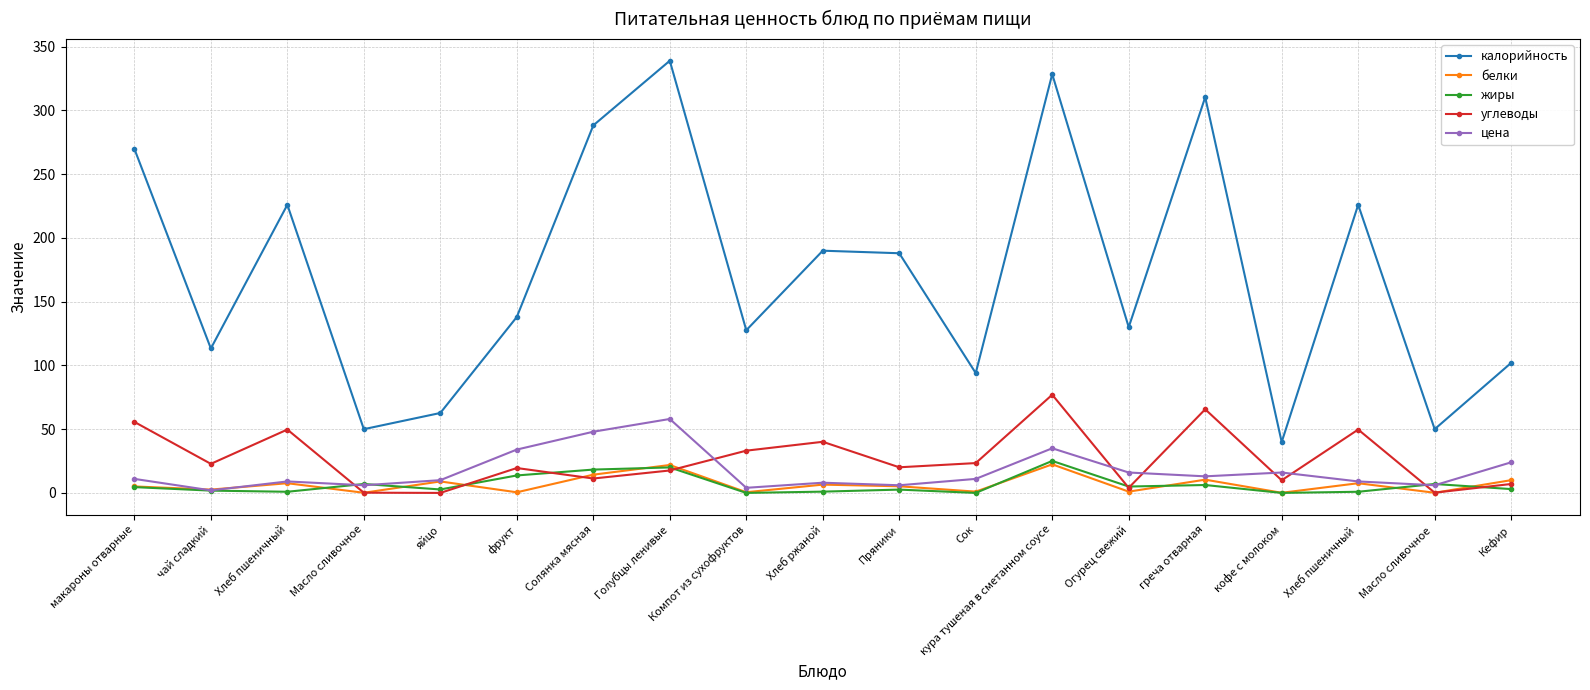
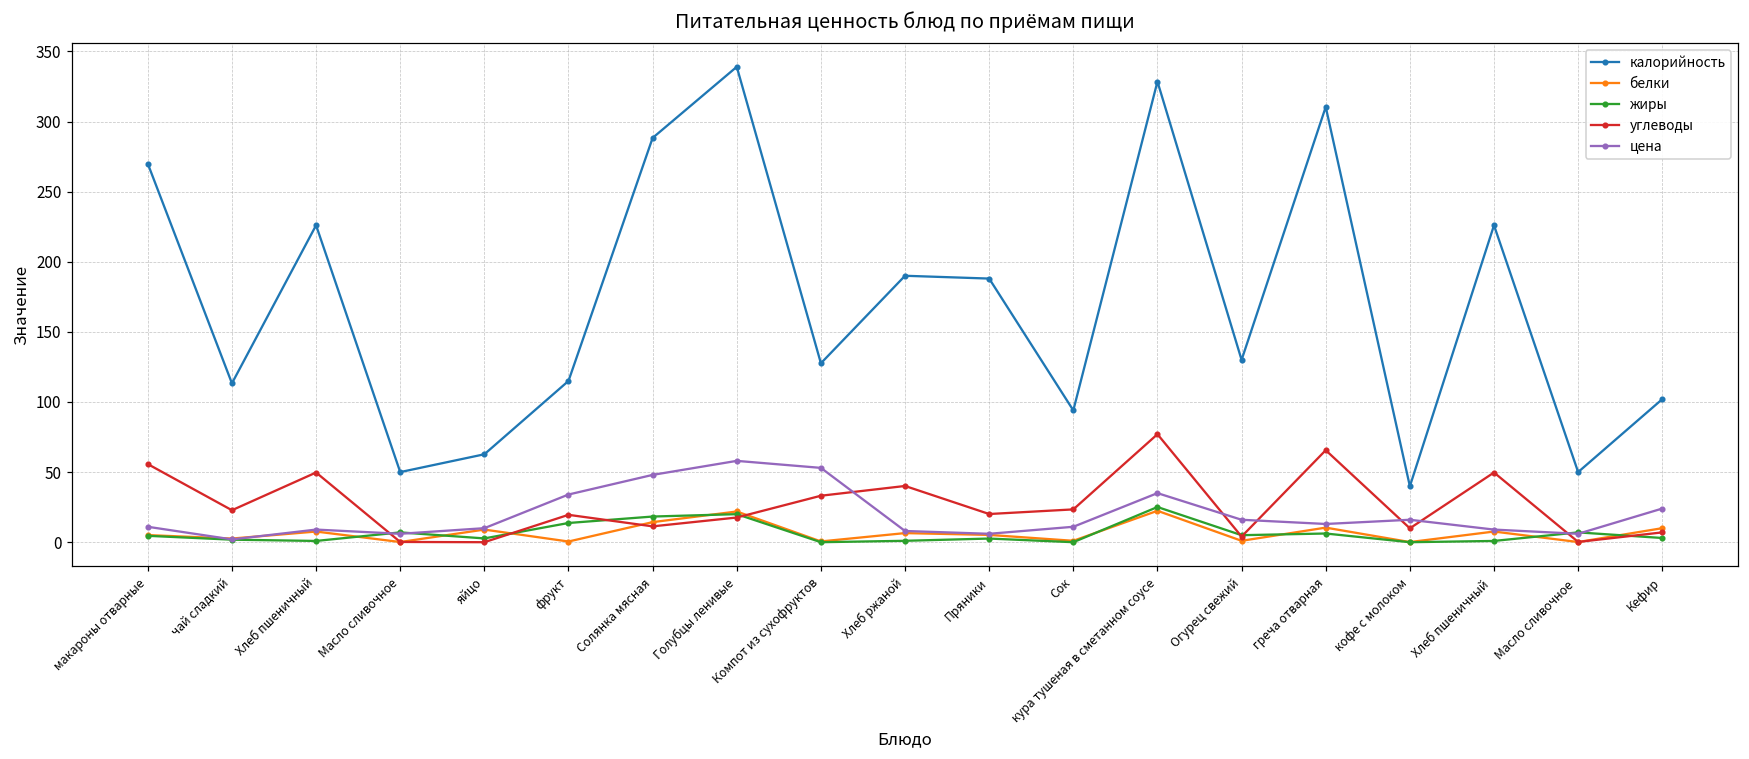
  {
    "калорийность": {
      "макароны отварные": 270,
      "чай сладкий": 113,
      "яйцо": 63,
-     "фрукт": 138,
+     "фрукт": 115,
      "Солянка мясная": 288,
      "Голубцы ленивые": 339,
      "Компот из сухофруктов": 128,
      "Хлеб ржаной": 190,
      "Пряники": 188,
      "Сок": 94,
      "кура тушеная в сметанном соусе": 329,
      "Огурец свежий": 130,
      "греча отварная": 310,
      "кофе с молоком": 40,
      "Кефир": 102
    },
    "белки": {
      "фрукт": 0,
      "Солянка мясная": 14,
      "кура тушеная в сметанном соусе": 22,
      "Огурец свежий": 1,
      "греча отварная": 10,
      "Кефир": 10
    },
    "жиры": {
      "яйцо": 3,
      "фрукт": 14,
      "Солянка мясная": 18,
      "Хлеб ржаной": 1,
      "Пряники": 3,
      "кура тушеная в сметанном соусе": 25,
      "греча отварная": 6,
      "Кефир": 3
    },
    "углеводы": {
      "макароны отварные": 56,
      "чай сладкий": 23,
      "яйцо": 0,
      "фрукт": 20,
      "Солянка мясная": 11,
      "Голубцы ленивые": 18,
      "Компот из сухофруктов": 33,
      "Хлеб ржаной": 40,
      "Пряники": 20,
      "Сок": 23,
      "кура тушеная в сметанном соусе": 77,
      "греча отварная": 66,
      "кофе с молоком": 10,
      "Кефир": 7
    },
    "цена": {
      "макароны отварные": 11,
      "фрукт": 34,
      "Солянка мясная": 48,
      "Голубцы ленивые": 58,
-     "Компот из сухофруктов": 4,
+     "Компот из сухофруктов": 53,
      "Сок": 11,
      "кура тушеная в сметанном соусе": 35,
      "Огурец свежий": 16,
      "греча отварная": 13,
      "кофе с молоком": 16,
      "Кефир": 24
    }
  }
